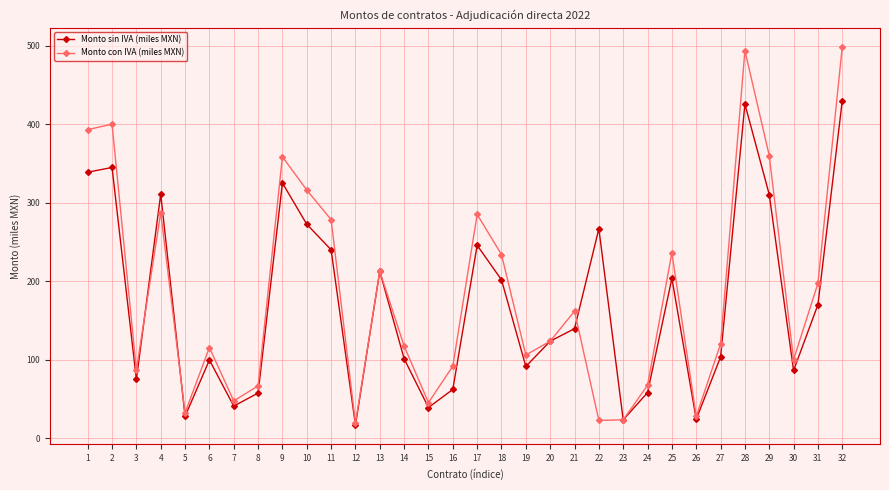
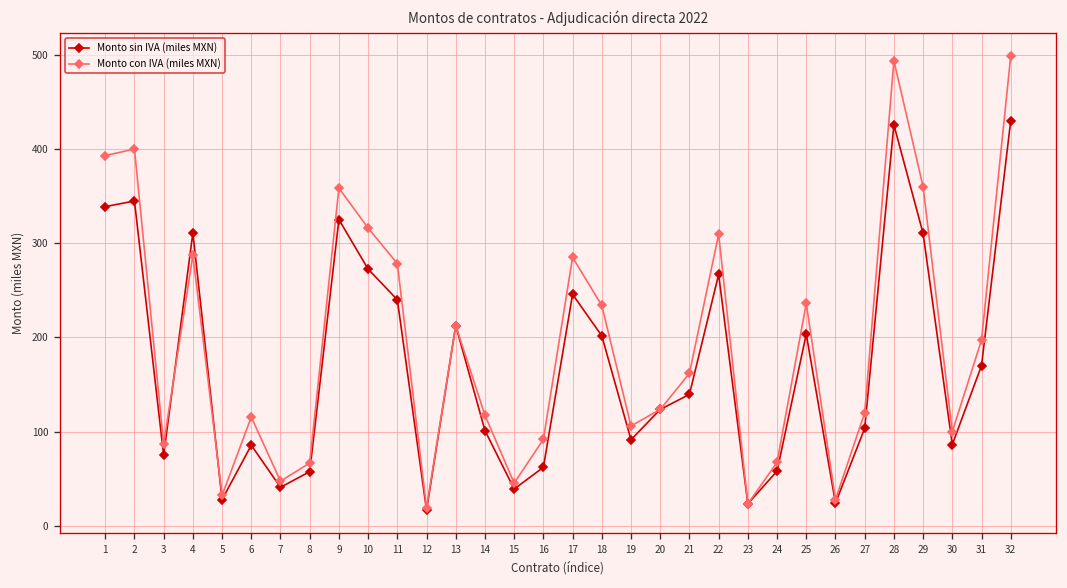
  {
    "Monto sin IVA (miles MXN)": {
      "1": 340,
      "2": 340,
      "3": 70,
      "4": 310,
      "5": 30,
-     "6": 100,
+     "6": 90,
      "7": 40,
      "8": 60,
      "9": 330,
      "10": 270,
      "11": 240,
      "14": 100,
      "15": 40,
      "16": 60,
      "17": 250,
      "18": 200,
      "19": 90,
      "21": 140,
      "22": 270,
      "24": 60,
      "25": 200,
      "26": 20,
      "27": 100,
      "28": 430,
      "29": 310,
      "30": 90,
      "31": 170,
      "32": 430
    },
    "Monto con IVA (miles MXN)": {
      "1": 390,
      "2": 400,
      "3": 90,
      "4": 290,
      "5": 30,
      "6": 120,
      "7": 50,
      "8": 70,
      "9": 360,
      "10": 320,
      "11": 280,
      "14": 120,
      "15": 50,
      "16": 90,
      "17": 280,
      "18": 230,
      "19": 110,
      "21": 160,
-     "22": 20,
+     "22": 310,
      "24": 70,
      "25": 240,
      "26": 30,
      "27": 120,
      "28": 490,
      "29": 360,
      "30": 100,
      "31": 200,
      "32": 500
    }
  }
